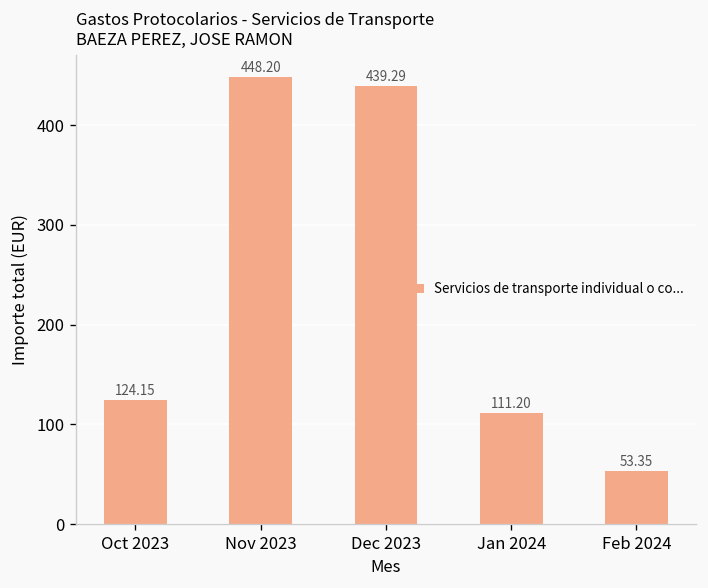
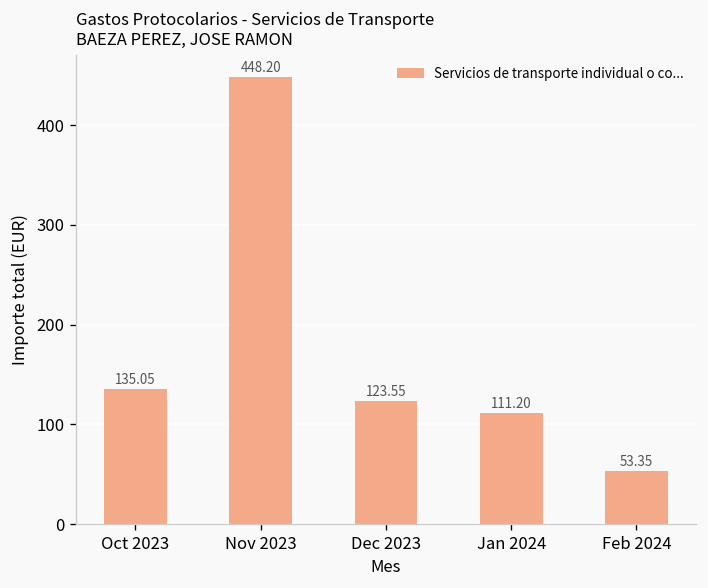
  {
-   "Oct 2023": 124.15,
+   "Oct 2023": 135.05,
    "Nov 2023": 448.20,
-   "Dec 2023": 439.29,
+   "Dec 2023": 123.55,
    "Jan 2024": 111.20,
    "Feb 2024": 53.35
  }
